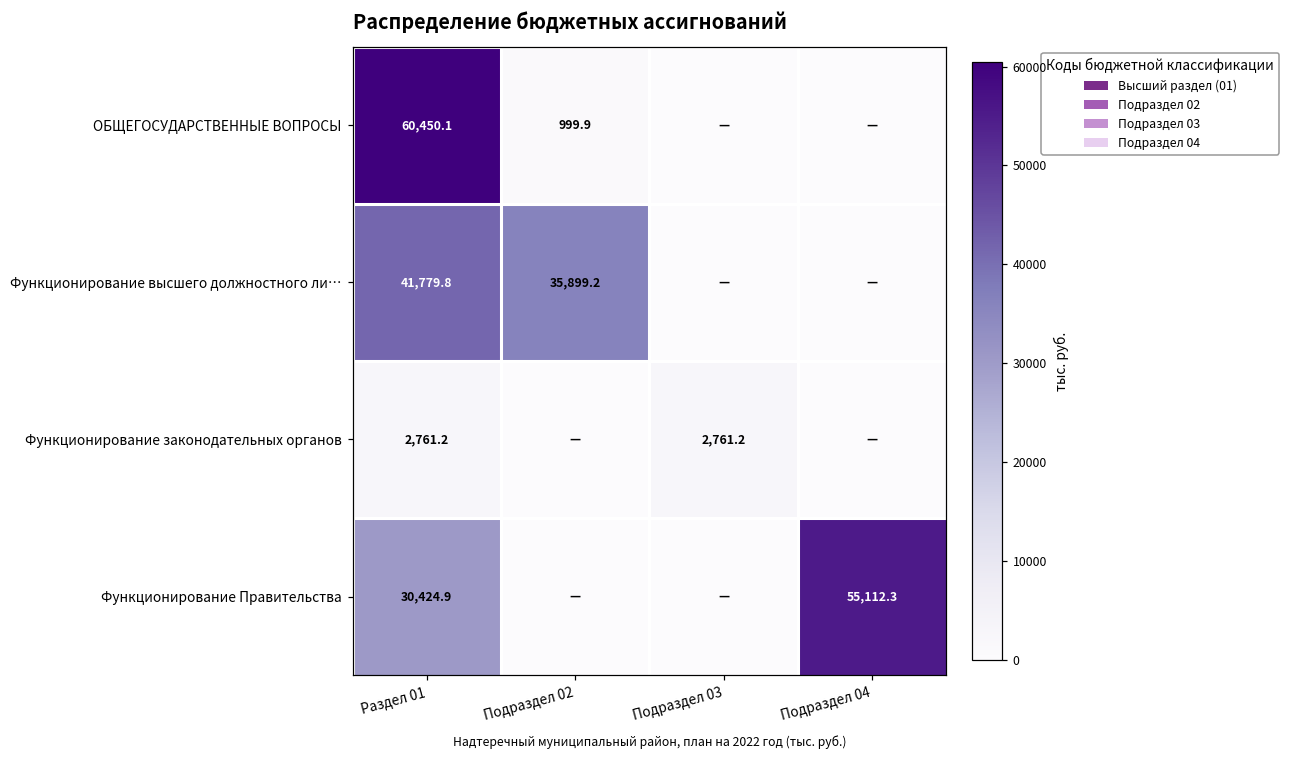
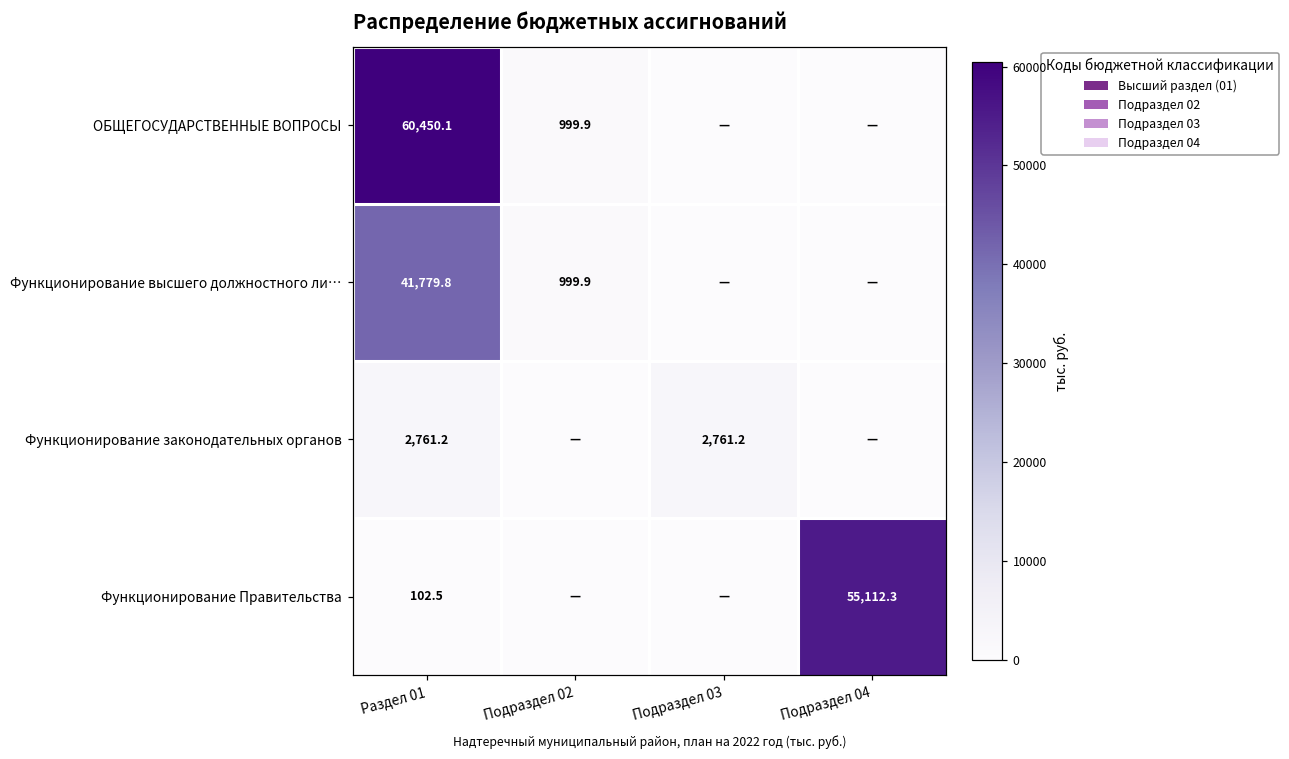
  {
    "ОБЩЕГОСУДАРСТВЕННЫЕ ВОПРОСЫ": {
      "Раздел 01": "60,450.1",
      "Подраздел 02": "999.9"
    },
    "Функционирование высшего должностного ли…": {
      "Раздел 01": "41,779.8",
-     "Подраздел 02": "35,899.2"
+     "Подраздел 02": "999.9"
    },
    "Функционирование законодательных органов": {
      "Раздел 01": "2,761.2",
      "Подраздел 03": "2,761.2"
    },
    "Функционирование Правительства": {
-     "Раздел 01": "30,424.9",
+     "Раздел 01": "102.5",
      "Подраздел 04": "55,112.3"
    }
  }
